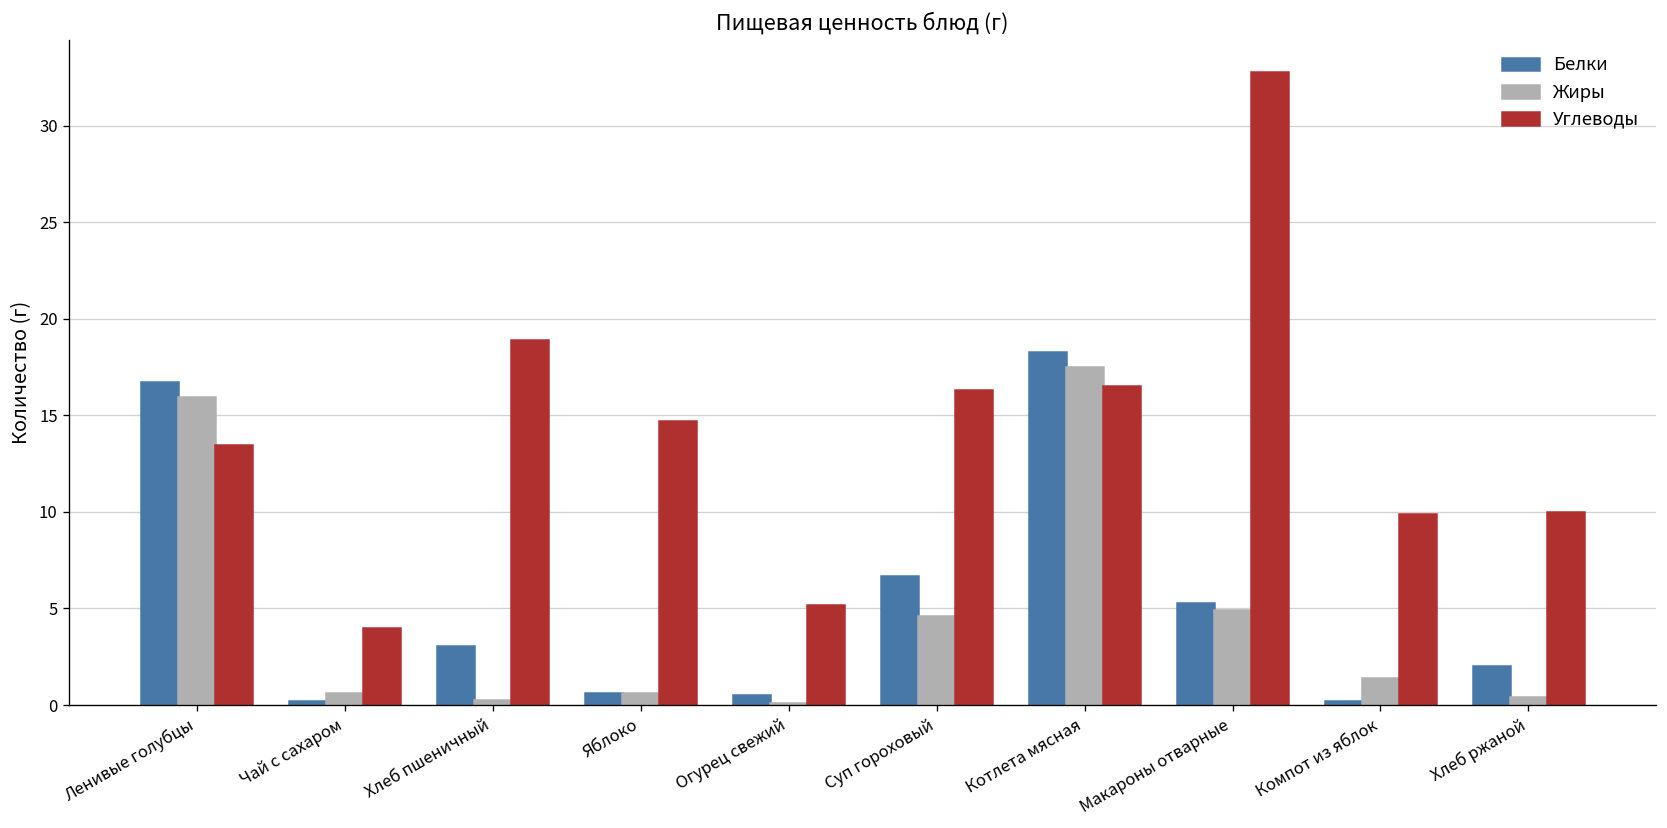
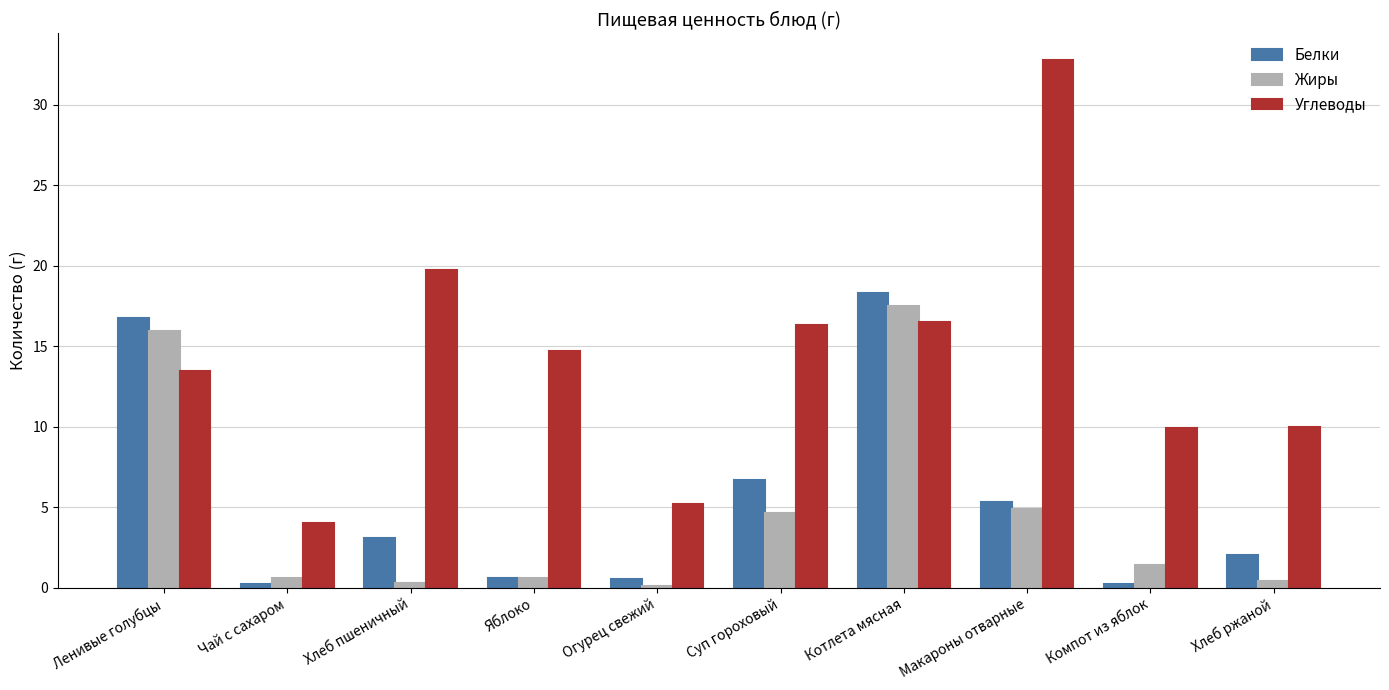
  {
    "Белки": {
      "Ленивые голубцы": 16.8,
      "Чай с сахаром": 0.2,
      "Хлеб пшеничный": 3.1,
      "Яблоко": 0.6,
      "Огурец свежий": 0.5,
      "Суп гороховый": 6.7,
      "Котлета мясная": 18.3,
      "Макароны отварные": 5.3,
      "Компот из яблок": 0.2,
      "Хлеб ржаной": 2.0
    },
    "Жиры": {
      "Ленивые голубцы": 16.0,
      "Чай с сахаром": 0.6,
      "Хлеб пшеничный": 0.3,
      "Яблоко": 0.6,
      "Суп гороховый": 4.6,
      "Котлета мясная": 17.5,
      "Макароны отварные": 4.9,
      "Компот из яблок": 1.4,
      "Хлеб ржаной": 0.4
    },
    "Углеводы": {
      "Ленивые голубцы": 13.4,
      "Чай с сахаром": 4.0,
-     "Хлеб пшеничный": 18.9,
+     "Хлеб пшеничный": 19.7,
      "Яблоко": 14.7,
      "Огурец свежий": 5.2,
      "Суп гороховый": 16.3,
      "Котлета мясная": 16.5,
      "Макароны отварные": 32.8,
      "Компот из яблок": 9.9,
      "Хлеб ржаной": 10.0
    }
  }
